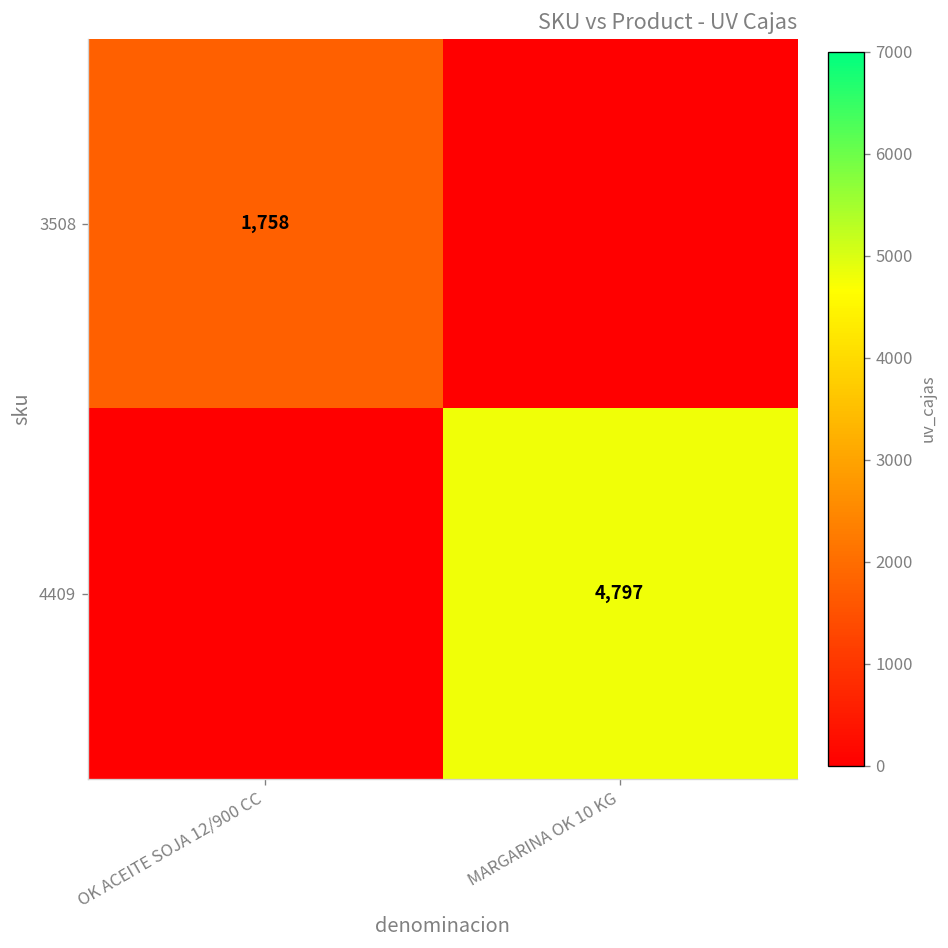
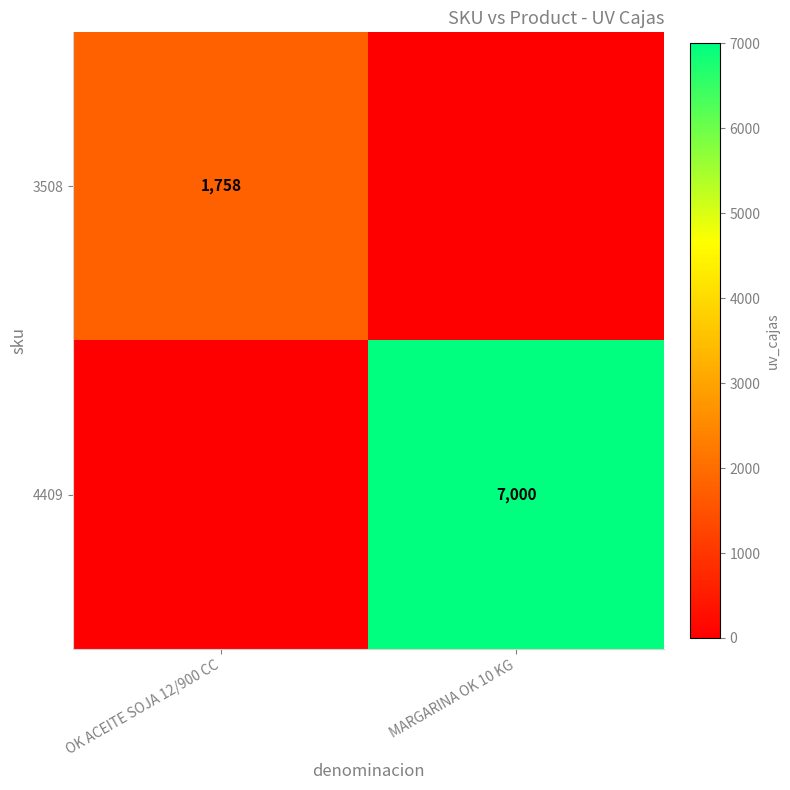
  {
    "3508": {
      "OK ACEITE SOJA 12/900 CC": "1,758"
    },
    "4409": {
-     "MARGARINA OK 10 KG": "4,797"
+     "MARGARINA OK 10 KG": "7,000"
    }
  }
